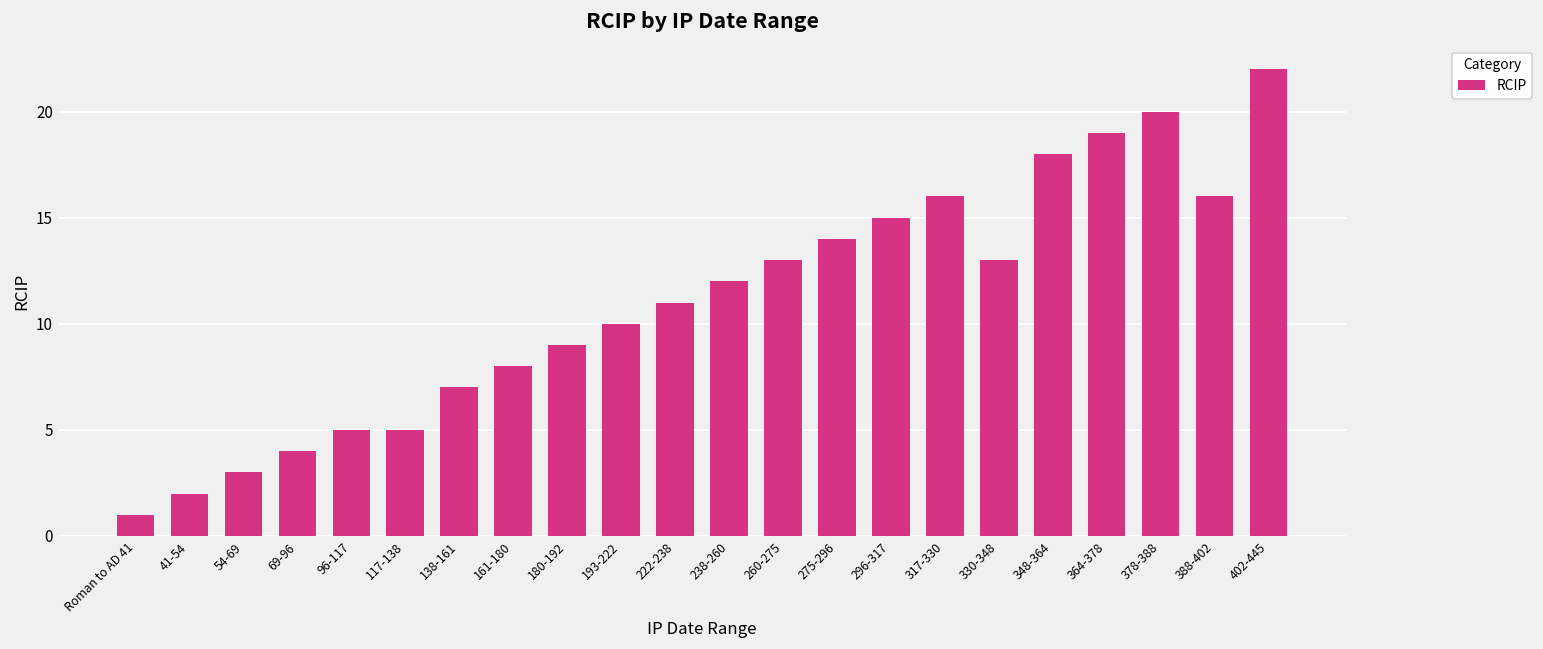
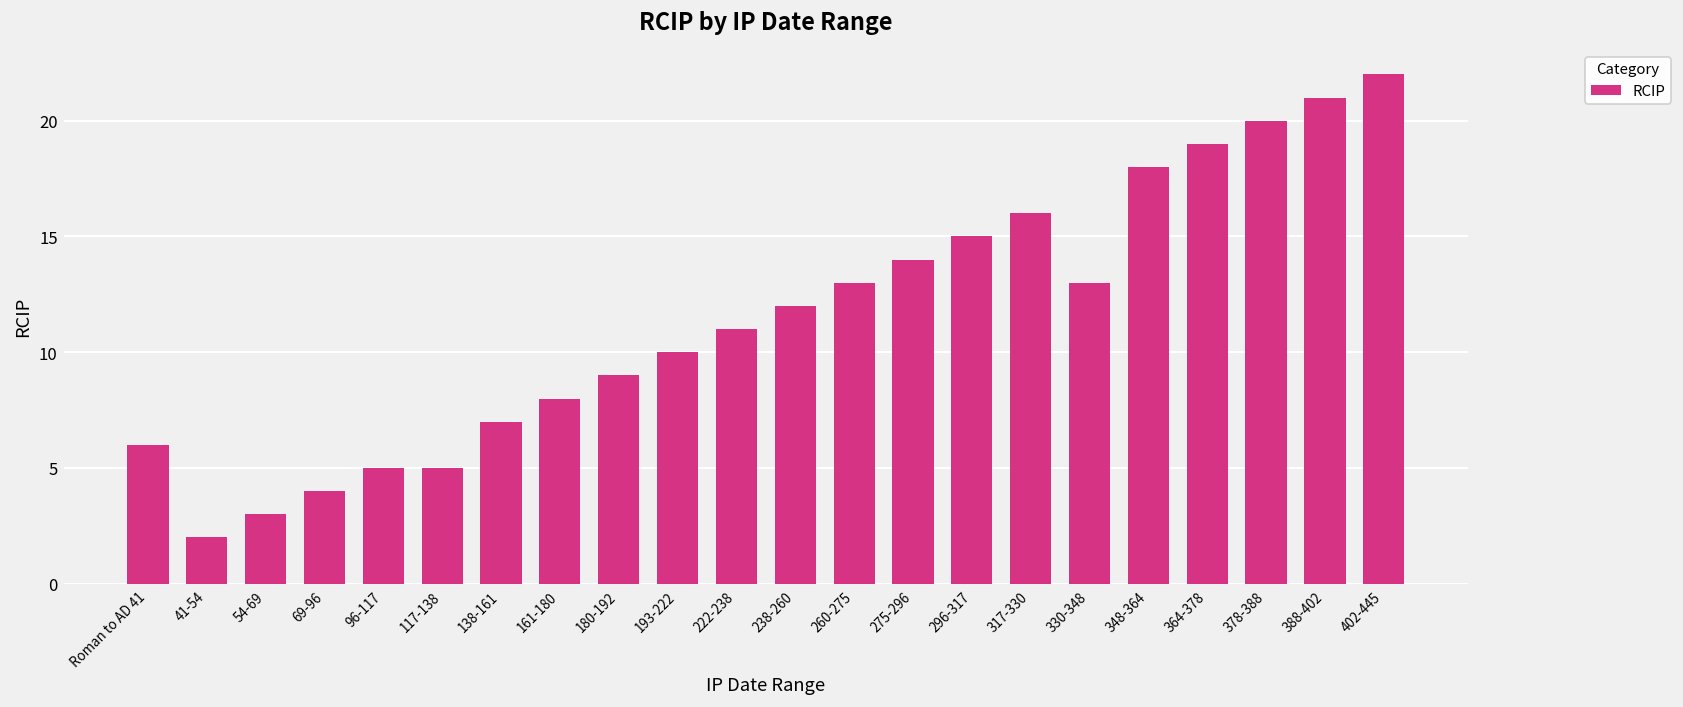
  {
-   "Roman to AD 41": 1,
+   "Roman to AD 41": 6,
    "41-54": 2,
    "54-69": 3,
    "69-96": 4,
    "96-117": 5,
    "117-138": 5,
    "138-161": 7,
    "161-180": 8,
    "180-192": 9,
    "193-222": 10,
    "222-238": 11,
    "238-260": 12,
    "260-275": 13,
    "275-296": 14,
    "296-317": 15,
    "317-330": 16,
    "330-348": 13,
    "348-364": 18,
    "364-378": 19,
    "378-388": 20,
-   "388-402": 16,
+   "388-402": 21,
    "402-445": 22
  }
